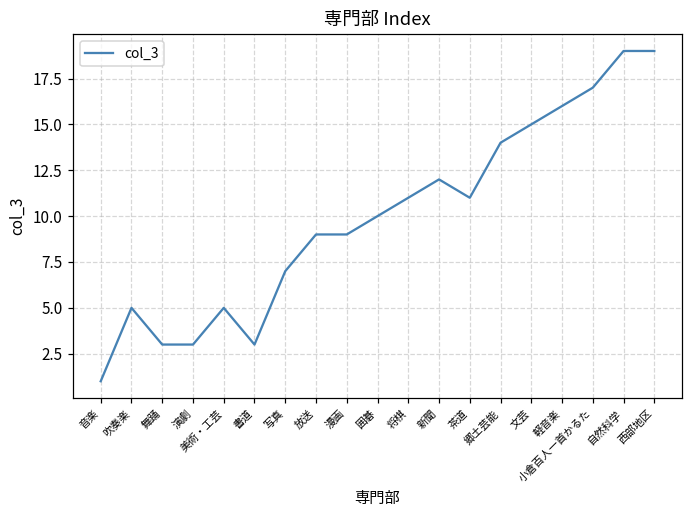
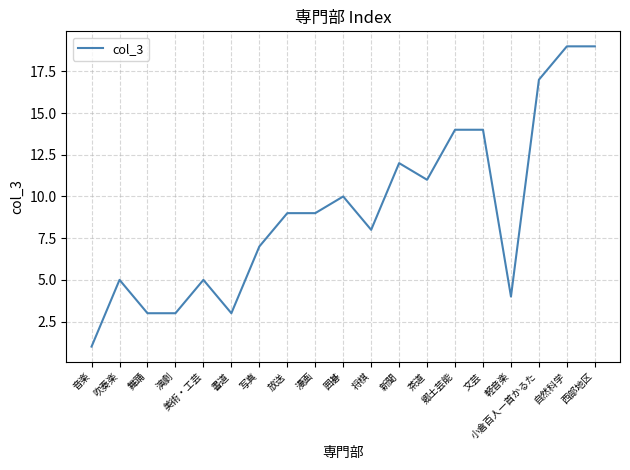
  {
    "音楽": 1,
    "吹奏楽": 5,
    "舞踊": 3,
    "演劇": 3,
    "美術・工芸": 5,
    "書道": 3,
    "写真": 7,
    "放送": 9,
    "漫画": 9,
    "囲碁": 10,
-   "将棋": 11,
+   "将棋": 8,
    "新聞": 12,
    "茶道": 11,
    "郷土芸能": 14,
-   "文芸": 15,
-   "軽音楽": 16,
+   "文芸": 14,
+   "軽音楽": 4,
    "小倉百人一首かるた": 17,
    "自然科学": 19,
    "西部地区": 19
  }
